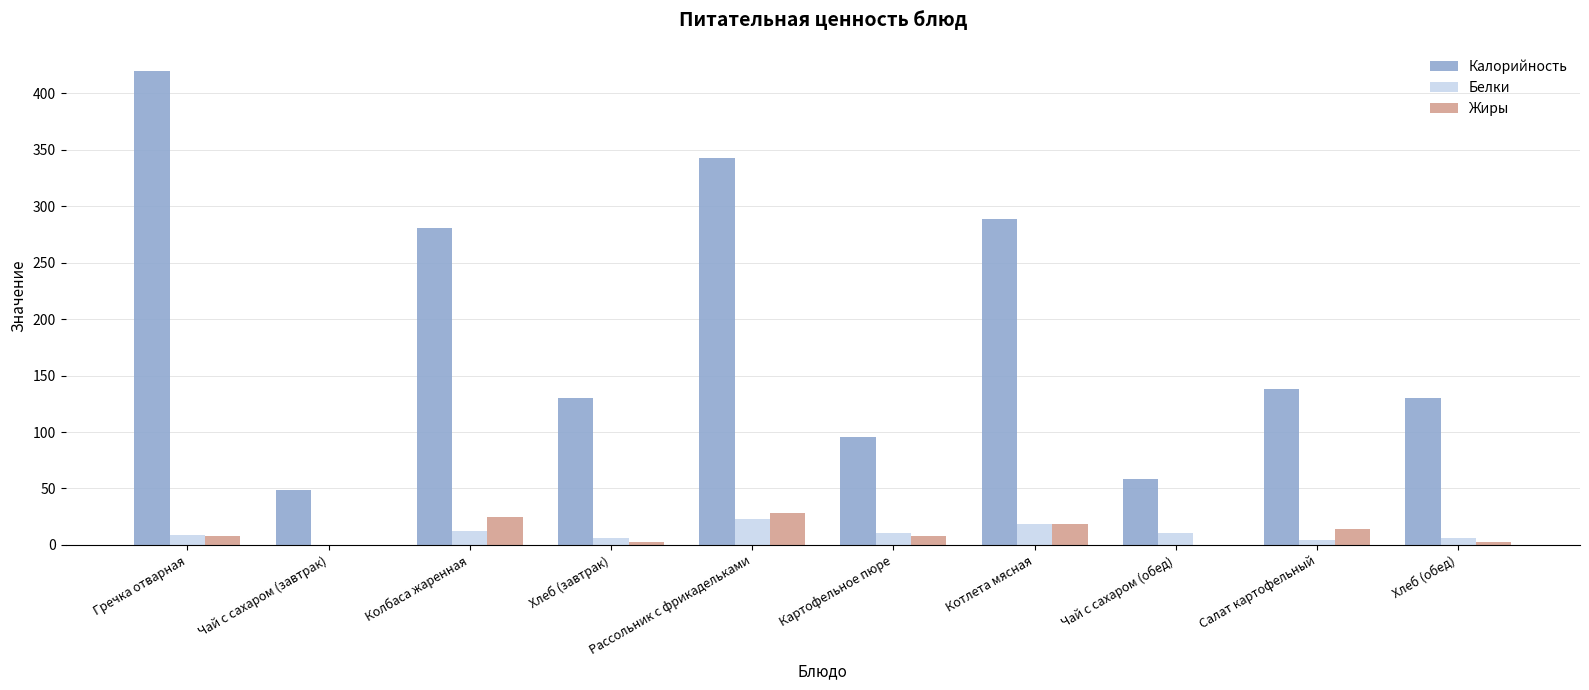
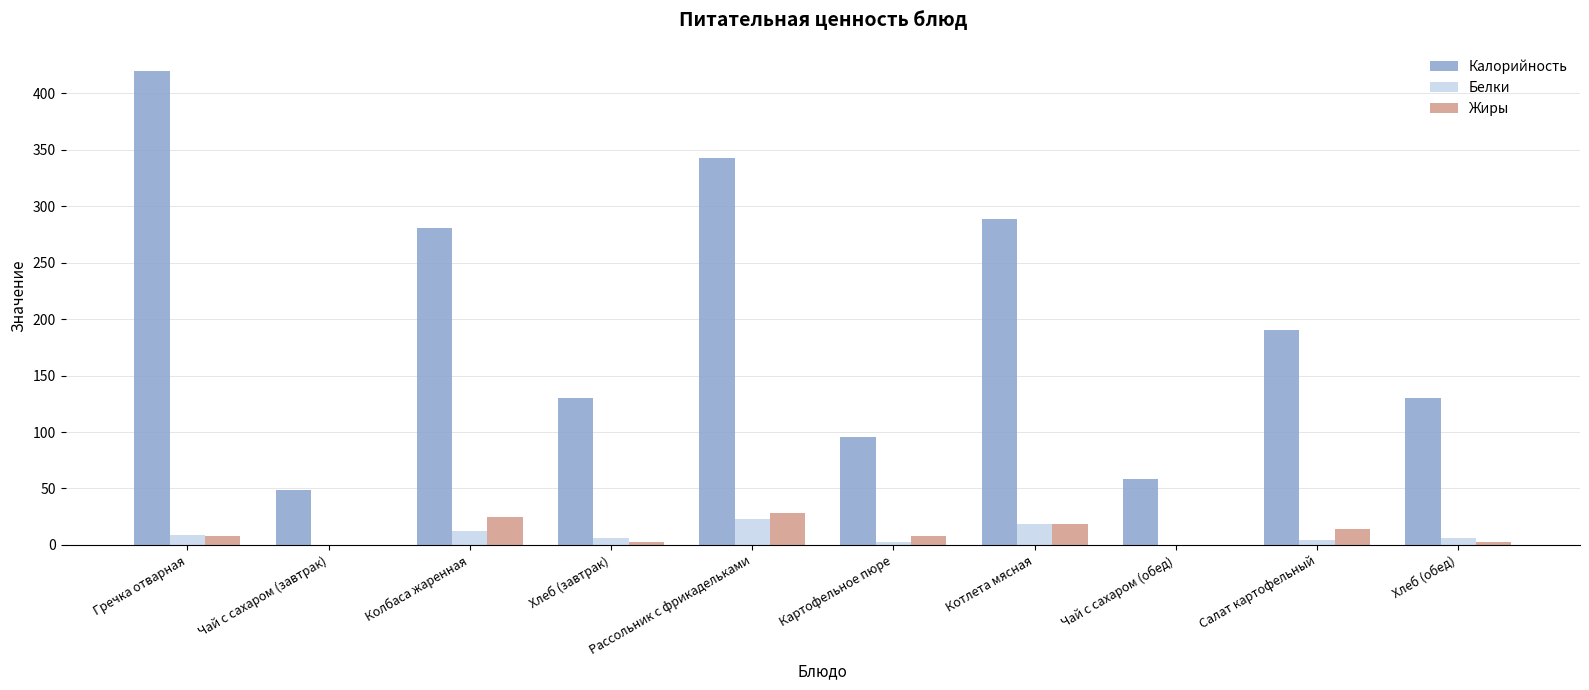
  {
    "Калорийность": {
      "Гречка отварная": 420,
      "Чай с сахаром (завтрак)": 49,
      "Колбаса жаренная": 281,
      "Хлеб (завтрак)": 130,
      "Рассольник с фрикадельками": 343,
      "Картофельное пюре": 96,
      "Котлета мясная": 289,
      "Чай с сахаром (обед)": 58,
-     "Салат картофельный": 138,
+     "Салат картофельный": 190,
      "Хлеб (обед)": 130
    },
    "Белки": {
      "Гречка отварная": 9,
      "Колбаса жаренная": 12,
      "Хлеб (завтрак)": 7,
      "Рассольник с фрикадельками": 23,
-     "Картофельное пюре": 11,
+     "Картофельное пюре": 3,
      "Котлета мясная": 19,
-     "Чай с сахаром (обед)": 11,
+     "Чай с сахаром (обед)": 0,
      "Салат картофельный": 4,
      "Хлеб (обед)": 7
    },
    "Жиры": {
      "Гречка отварная": 8,
      "Чай с сахаром (завтрак)": 0,
      "Колбаса жаренная": 25,
      "Хлеб (завтрак)": 2,
      "Рассольник с фрикадельками": 28,
      "Картофельное пюре": 8,
      "Котлета мясная": 19,
      "Чай с сахаром (обед)": 0,
      "Салат картофельный": 14,
      "Хлеб (обед)": 2
    }
  }
